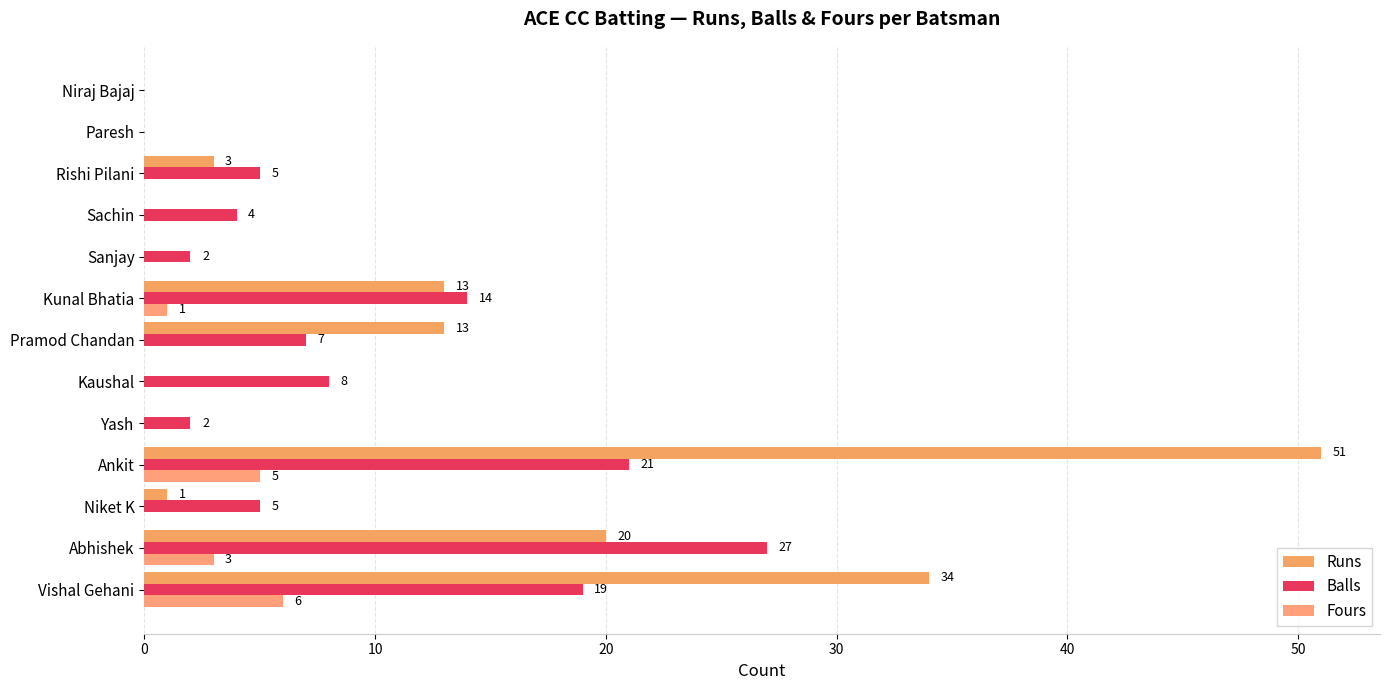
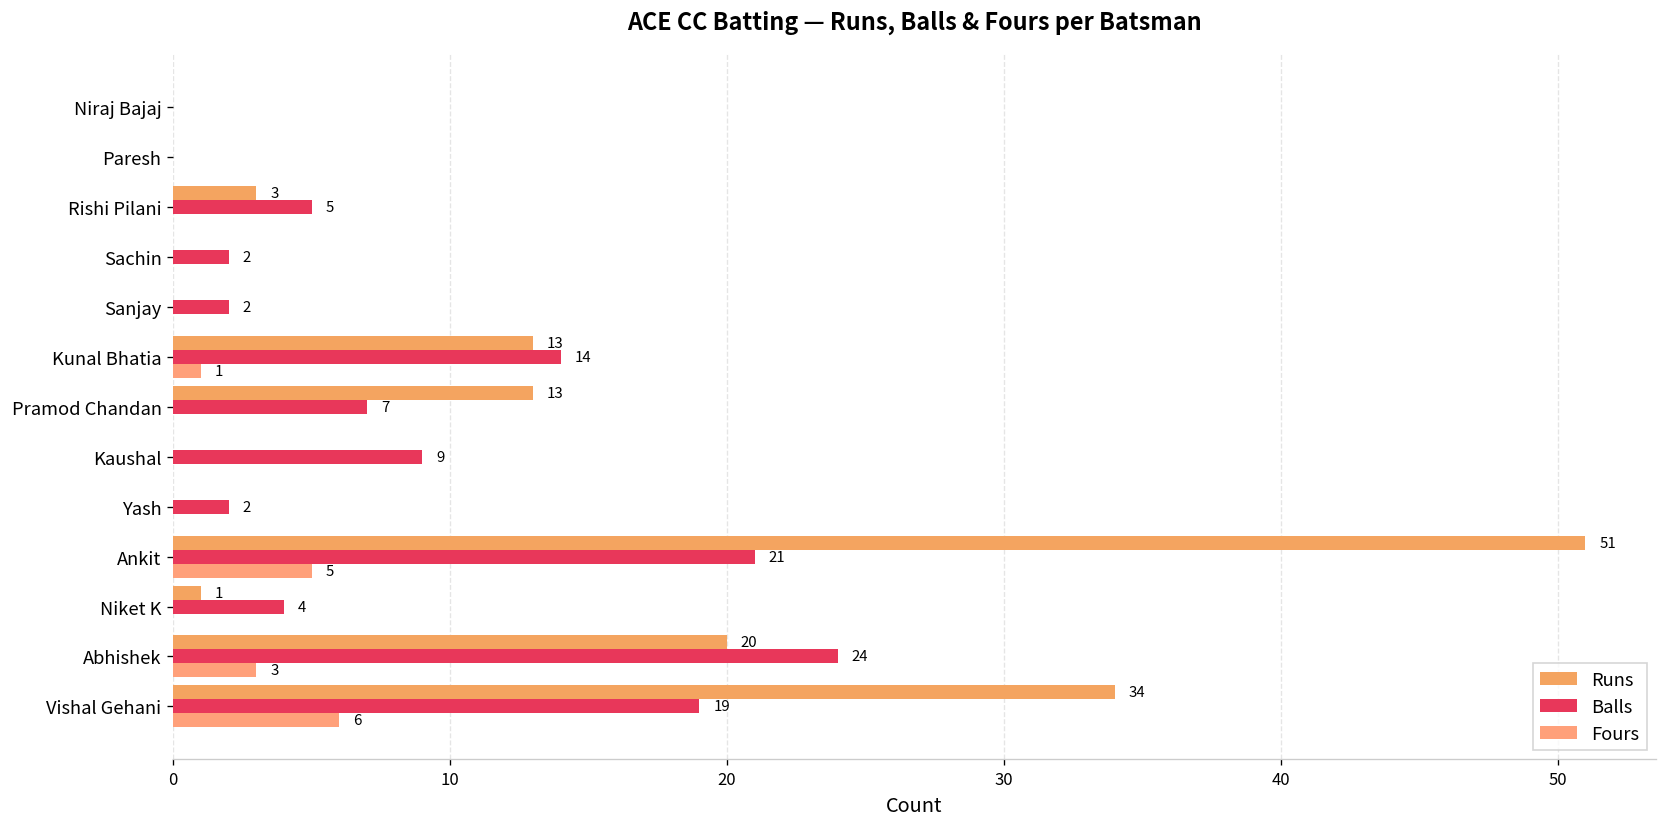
  {
    "Balls": {
      "Rishi Pilani": 5,
-     "Sachin": 4,
+     "Sachin": 2,
      "Sanjay": 2,
      "Kunal Bhatia": 14,
      "Pramod Chandan": 7,
-     "Kaushal": 8,
+     "Kaushal": 9,
      "Yash": 2,
      "Ankit": 21,
-     "Niket K": 5,
-     "Abhishek": 27,
+     "Niket K": 4,
+     "Abhishek": 24,
      "Vishal Gehani": 19
    }
  }
